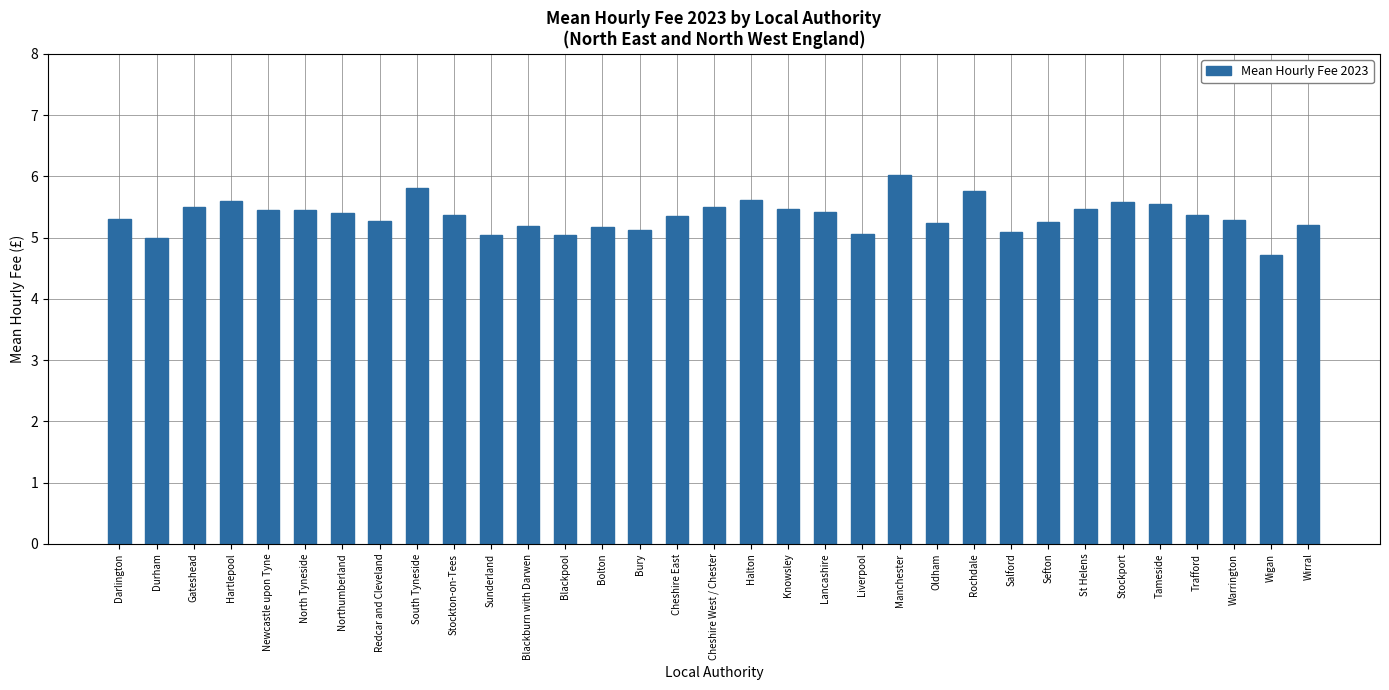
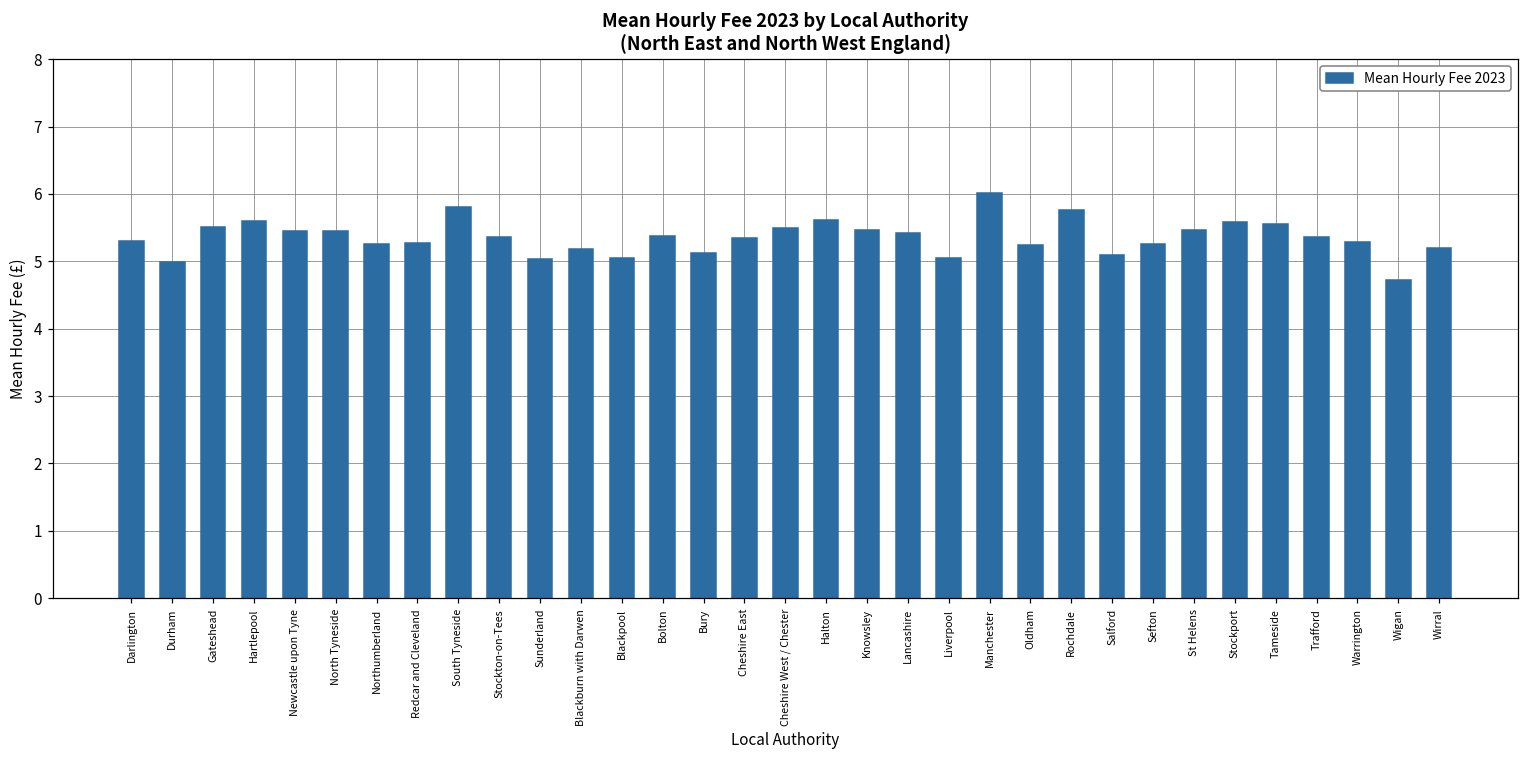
  {
    "Darlington": 5.3,
    "Durham": 5.0,
    "Gateshead": 5.5,
    "Hartlepool": 5.6,
    "Newcastle upon Tyne": 5.4,
    "North Tyneside": 5.5,
-   "Northumberland": 5.4,
+   "Northumberland": 5.3,
    "Redcar and Cleveland": 5.3,
    "South Tyneside": 5.8,
    "Stockton-on-Tees": 5.4,
    "Sunderland": 5.0,
    "Blackburn with Darwen": 5.2,
    "Blackpool": 5.0,
-   "Bolton": 5.2,
+   "Bolton": 5.4,
    "Bury": 5.1,
    "Cheshire East": 5.3,
    "Cheshire West / Chester": 5.5,
    "Halton": 5.6,
    "Knowsley": 5.5,
    "Lancashire": 5.4,
    "Liverpool": 5.1,
    "Manchester": 6.0,
    "Oldham": 5.2,
    "Rochdale": 5.8,
    "Salford": 5.1,
    "Sefton": 5.3,
    "St Helens": 5.5,
    "Stockport": 5.6,
    "Tameside": 5.6,
    "Trafford": 5.4,
    "Warrington": 5.3,
    "Wigan": 4.7,
    "Wirral": 5.2
  }
